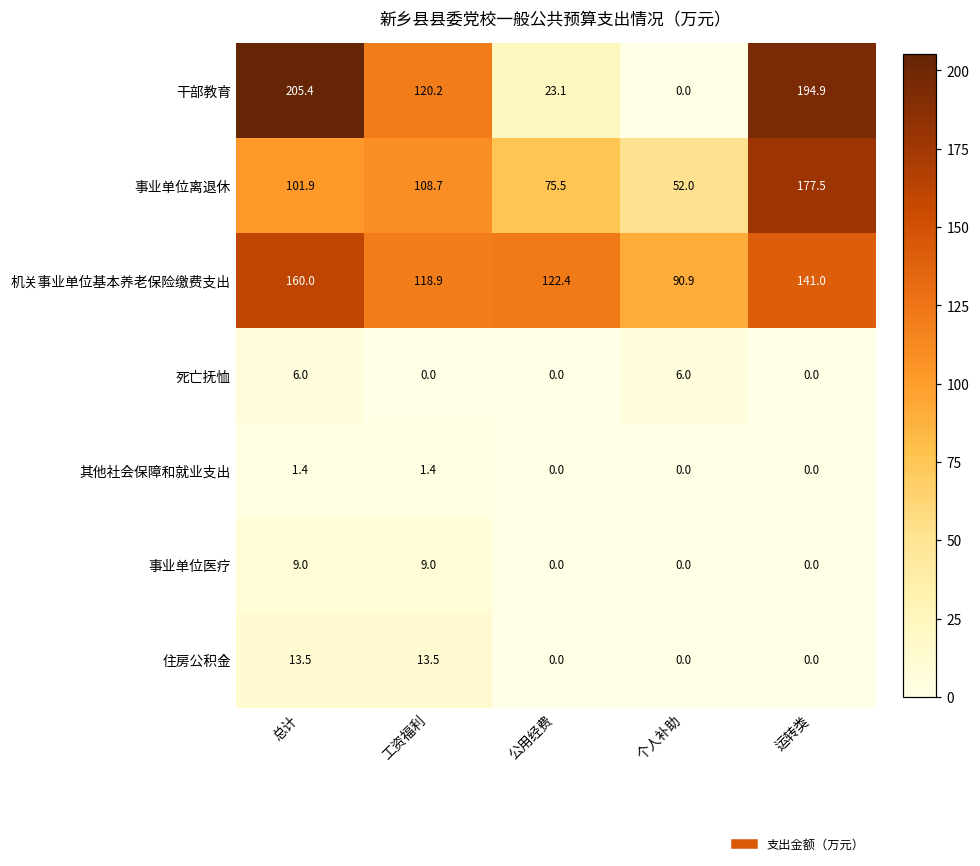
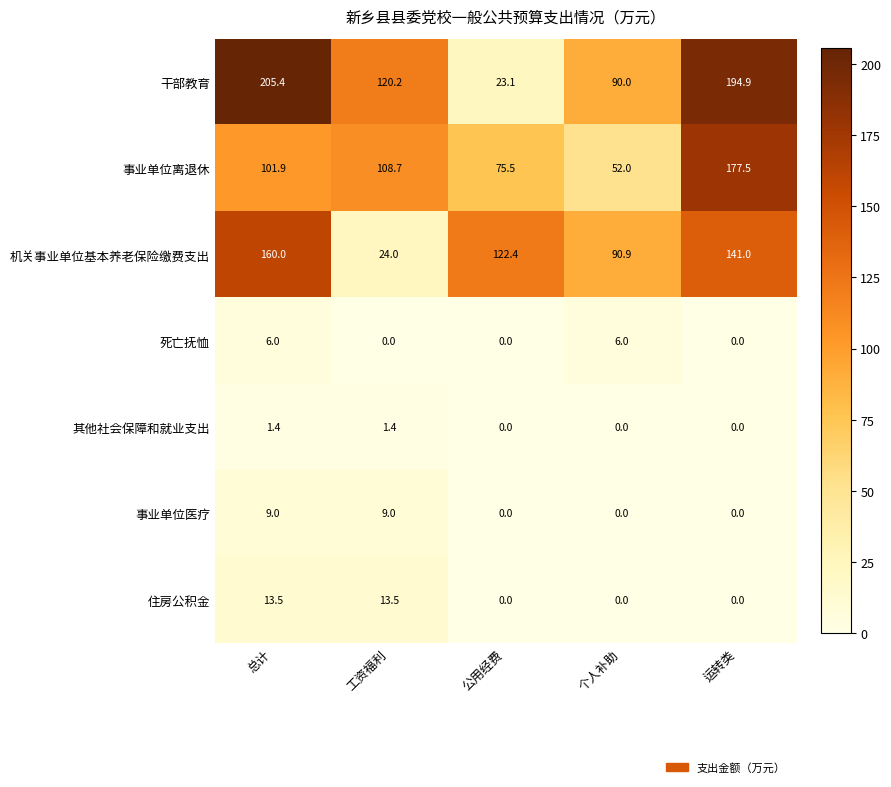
  {
    "干部教育": {
      "总计": 205.4,
      "工资福利": 120.2,
      "公用经费": 23.1,
-     "个人补助": 0.0,
+     "个人补助": 90.0,
      "运转类": 194.9
    },
    "事业单位离退休": {
      "总计": 101.9,
      "工资福利": 108.7,
      "公用经费": 75.5,
      "个人补助": 52.0,
      "运转类": 177.5
    },
    "机关事业单位基本养老保险缴费支出": {
      "总计": 160.0,
-     "工资福利": 118.9,
+     "工资福利": 24.0,
      "公用经费": 122.4,
      "个人补助": 90.9,
      "运转类": 141.0
    },
    "死亡抚恤": {
      "总计": 6.0,
      "工资福利": 0.0,
      "公用经费": 0.0,
      "个人补助": 6.0,
      "运转类": 0.0
    },
    "其他社会保障和就业支出": {
      "总计": 1.4,
      "工资福利": 1.4,
      "公用经费": 0.0,
      "个人补助": 0.0,
      "运转类": 0.0
    },
    "事业单位医疗": {
      "总计": 9.0,
      "工资福利": 9.0,
      "公用经费": 0.0,
      "个人补助": 0.0,
      "运转类": 0.0
    },
    "住房公积金": {
      "总计": 13.5,
      "工资福利": 13.5,
      "公用经费": 0.0,
      "个人补助": 0.0,
      "运转类": 0.0
    }
  }
